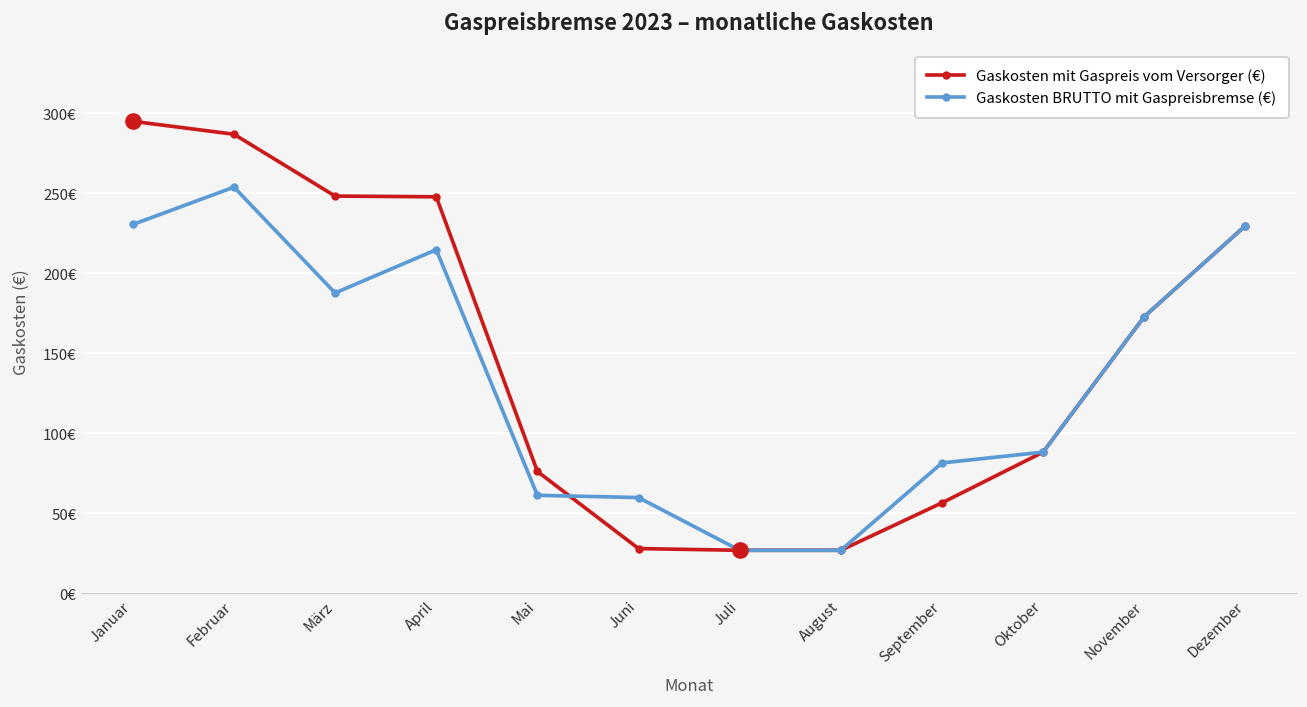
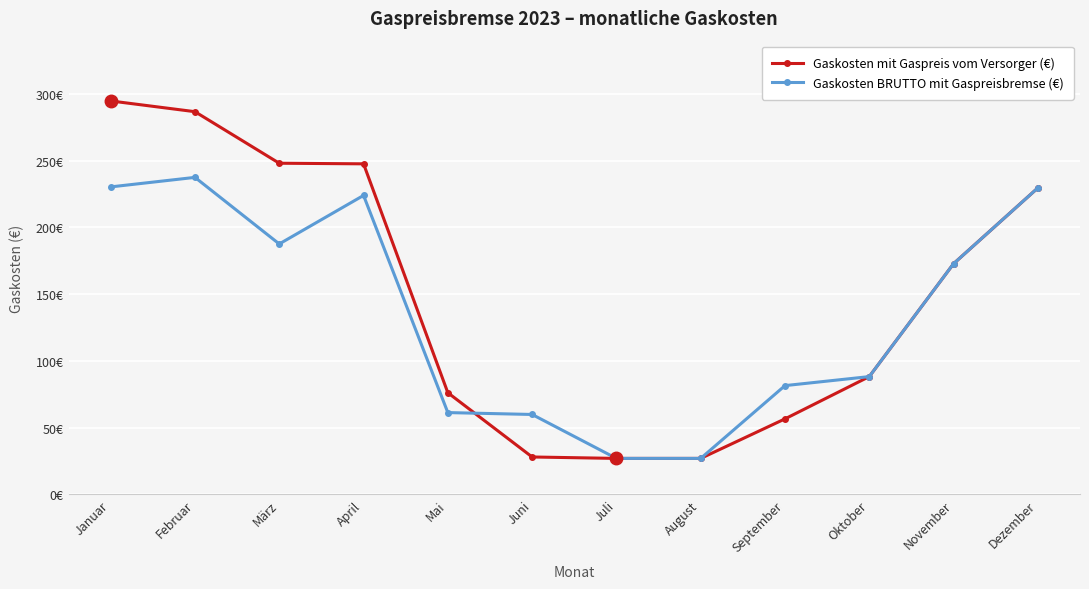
  {
    "Gaskosten BRUTTO mit Gaspreisbremse (€)": {
      "Januar": "230€",
-     "Februar": "254€",
+     "Februar": "238€",
      "März": "188€",
-     "April": "215€",
+     "April": "224€",
      "Mai": "61€",
      "Juni": "60€",
      "September": "81€"
    }
  }
